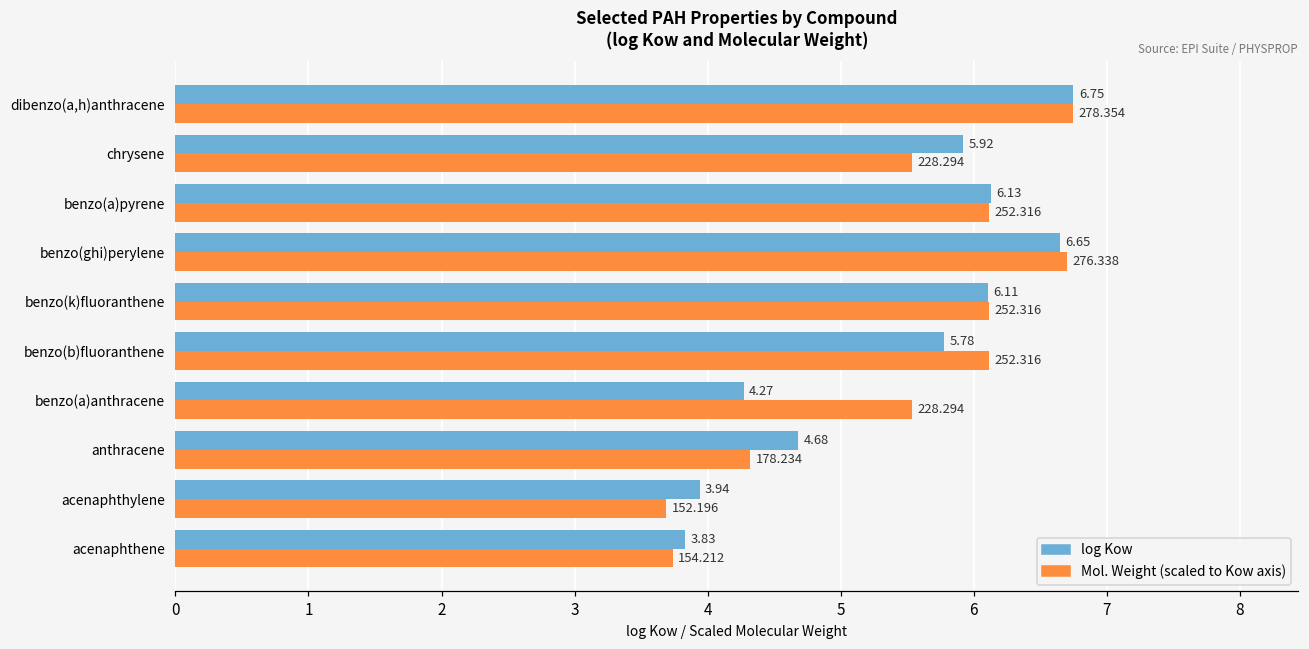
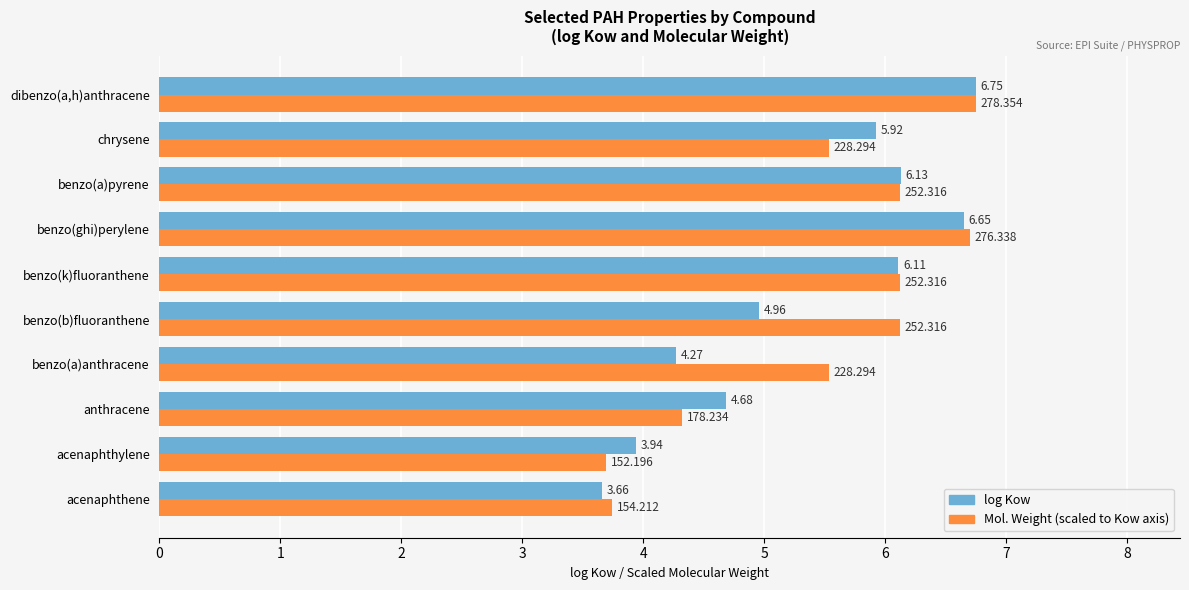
  {
    "log Kow": {
      "dibenzo(a,h)anthracene": 6.75,
      "chrysene": 5.92,
      "benzo(a)pyrene": 6.13,
      "benzo(ghi)perylene": 6.65,
      "benzo(k)fluoranthene": 6.11,
-     "benzo(b)fluoranthene": 5.78,
+     "benzo(b)fluoranthene": 4.96,
      "benzo(a)anthracene": 4.27,
      "anthracene": 4.68,
      "acenaphthylene": 3.94,
-     "acenaphthene": 3.83
+     "acenaphthene": 3.66
    }
  }
